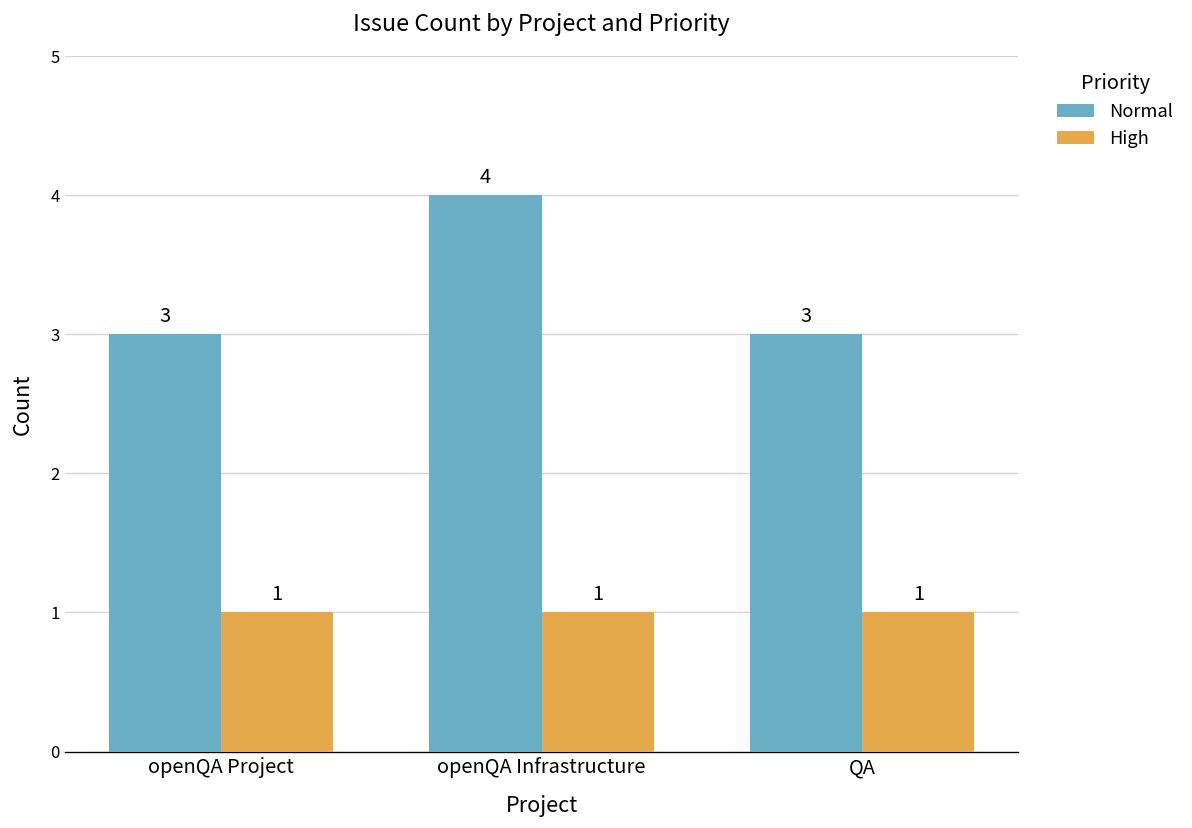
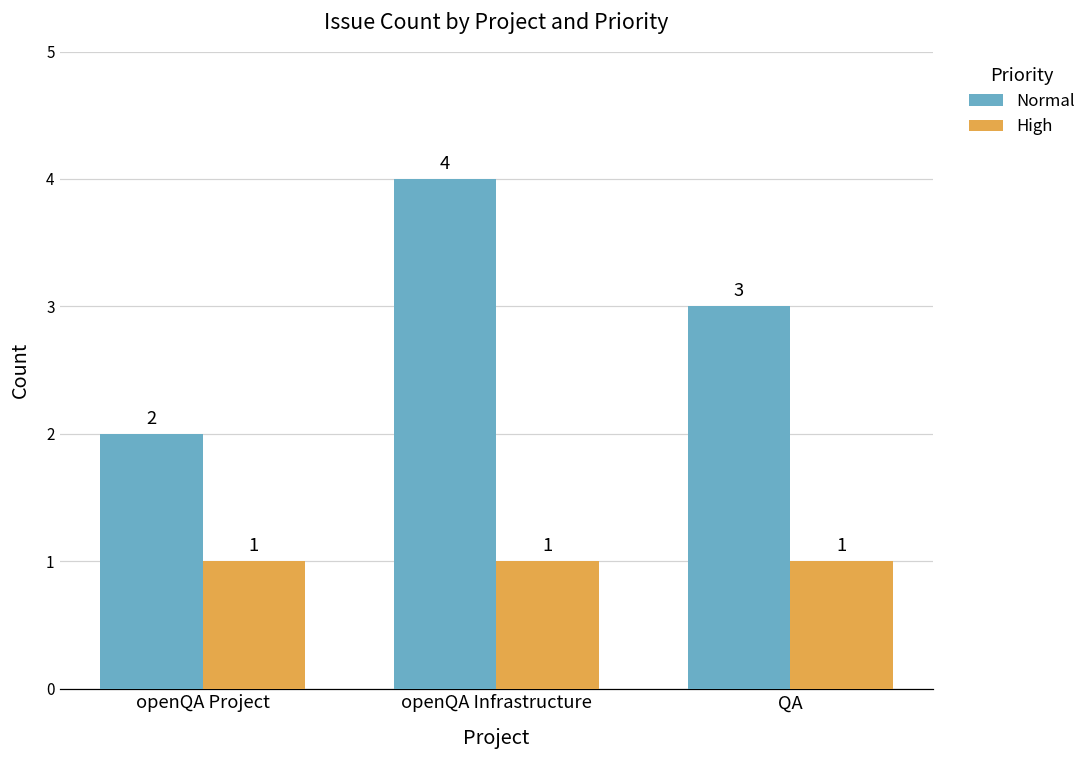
  {
    "Normal": {
-     "openQA Project": 3,
+     "openQA Project": 2,
      "openQA Infrastructure": 4,
      "QA": 3
    },
    "High": {
      "openQA Project": 1,
      "openQA Infrastructure": 1,
      "QA": 1
    }
  }
